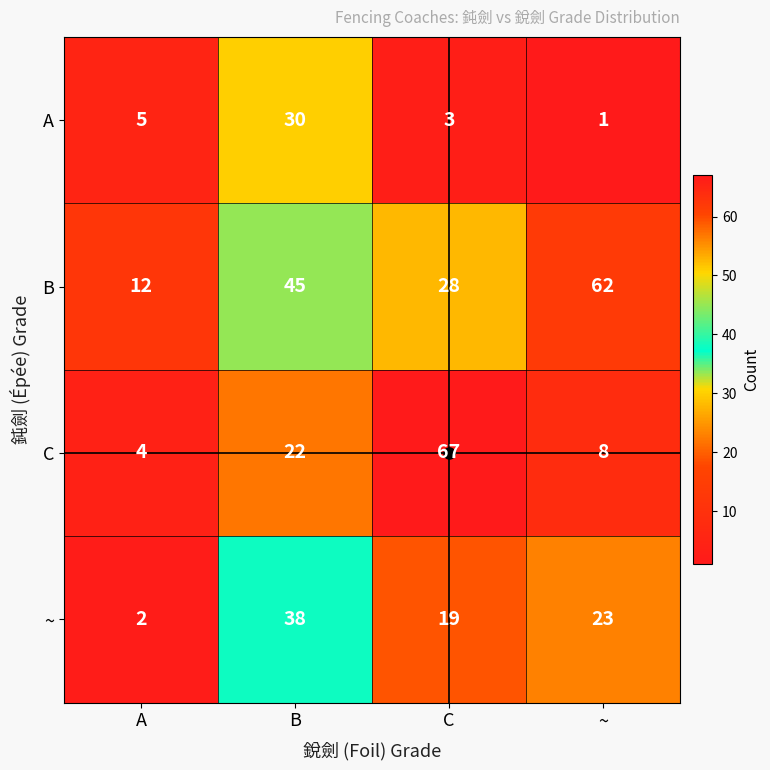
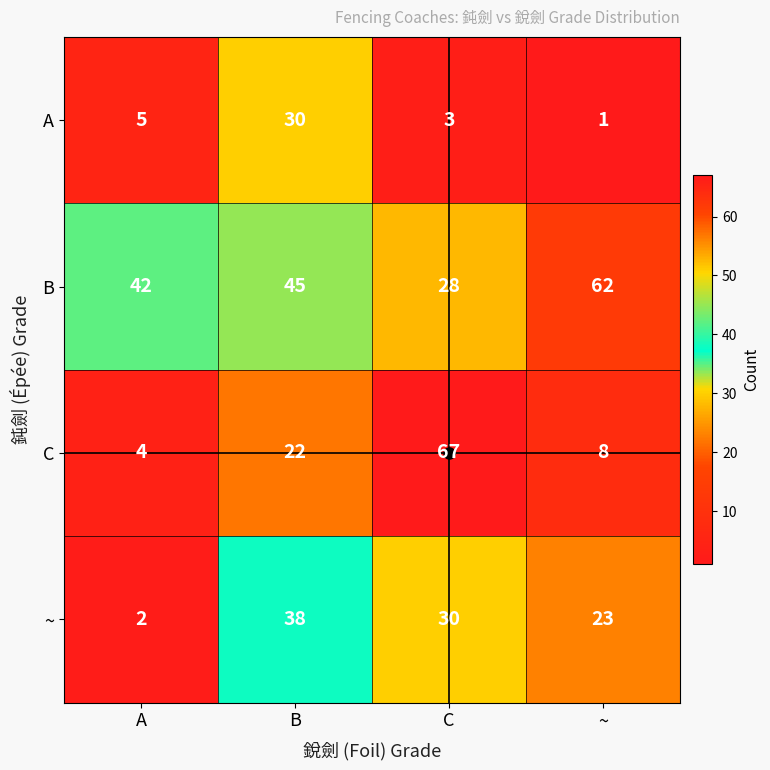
  {
    "A": {
      "A": 5,
      "B": 30,
      "C": 3,
      "~": 1
    },
    "B": {
-     "A": 12,
+     "A": 42,
      "B": 45,
      "C": 28,
      "~": 62
    },
    "C": {
      "A": 4,
      "B": 22,
      "~": 8
    },
    "~": {
      "A": 2,
      "B": 38,
-     "C": 19,
+     "C": 30,
      "~": 23
    }
  }
